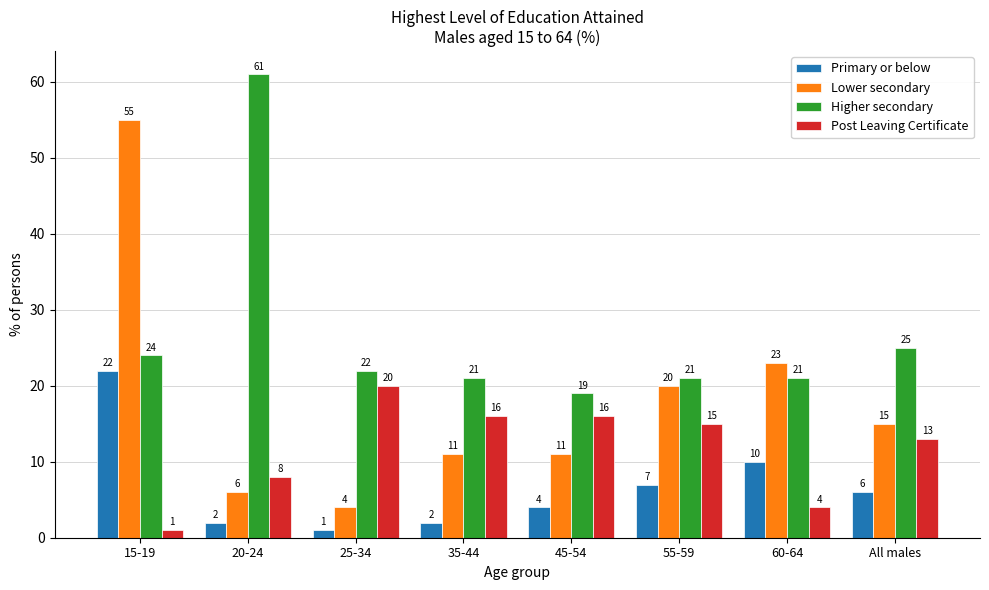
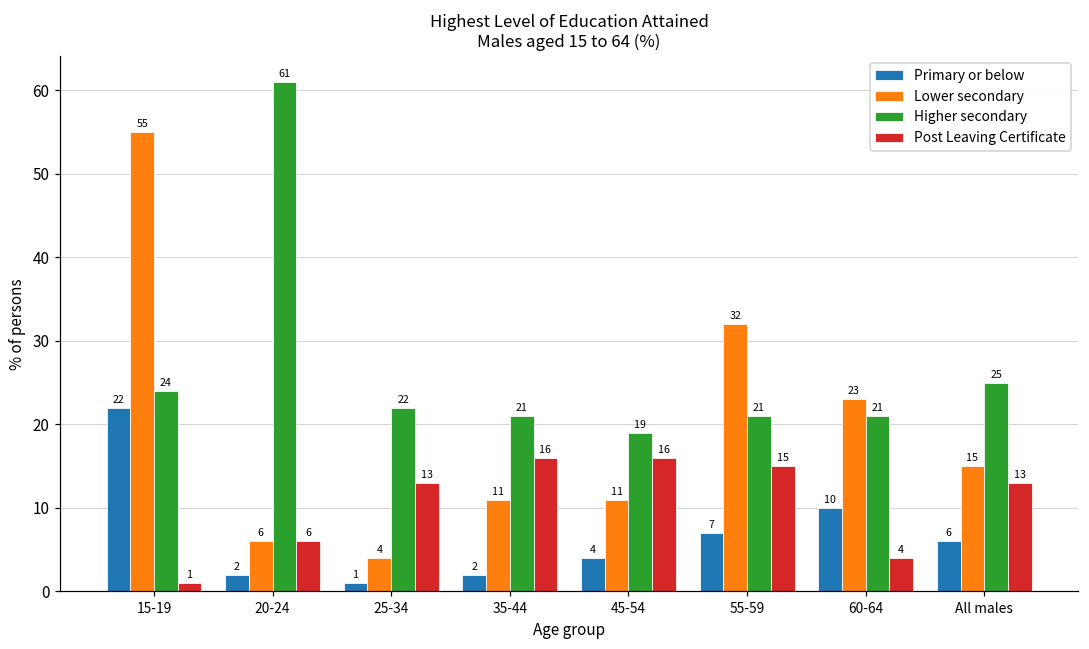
  {
    "Primary or below": {
      "15-19": 22,
      "20-24": 2,
      "25-34": 1,
      "35-44": 2,
      "45-54": 4,
      "55-59": 7,
      "60-64": 10,
      "All males": 6
    },
    "Lower secondary": {
      "15-19": 55,
      "20-24": 6,
      "25-34": 4,
      "35-44": 11,
      "45-54": 11,
-     "55-59": 20,
+     "55-59": 32,
      "60-64": 23,
      "All males": 15
    },
    "Higher secondary": {
      "15-19": 24,
      "20-24": 61,
      "25-34": 22,
      "35-44": 21,
      "45-54": 19,
      "55-59": 21,
      "60-64": 21,
      "All males": 25
    },
    "Post Leaving Certificate": {
      "15-19": 1,
-     "20-24": 8,
-     "25-34": 20,
+     "20-24": 6,
+     "25-34": 13,
      "35-44": 16,
      "45-54": 16,
      "55-59": 15,
      "60-64": 4,
      "All males": 13
    }
  }
